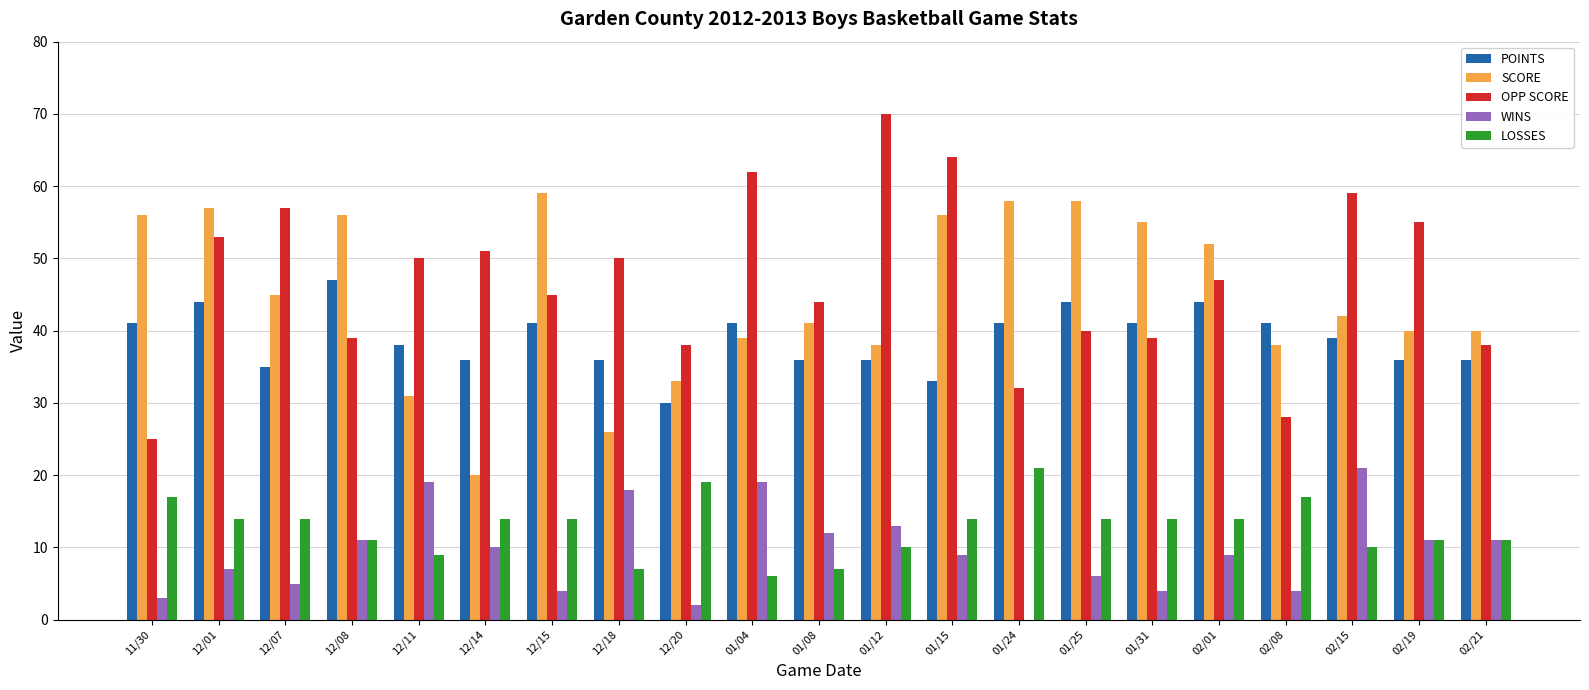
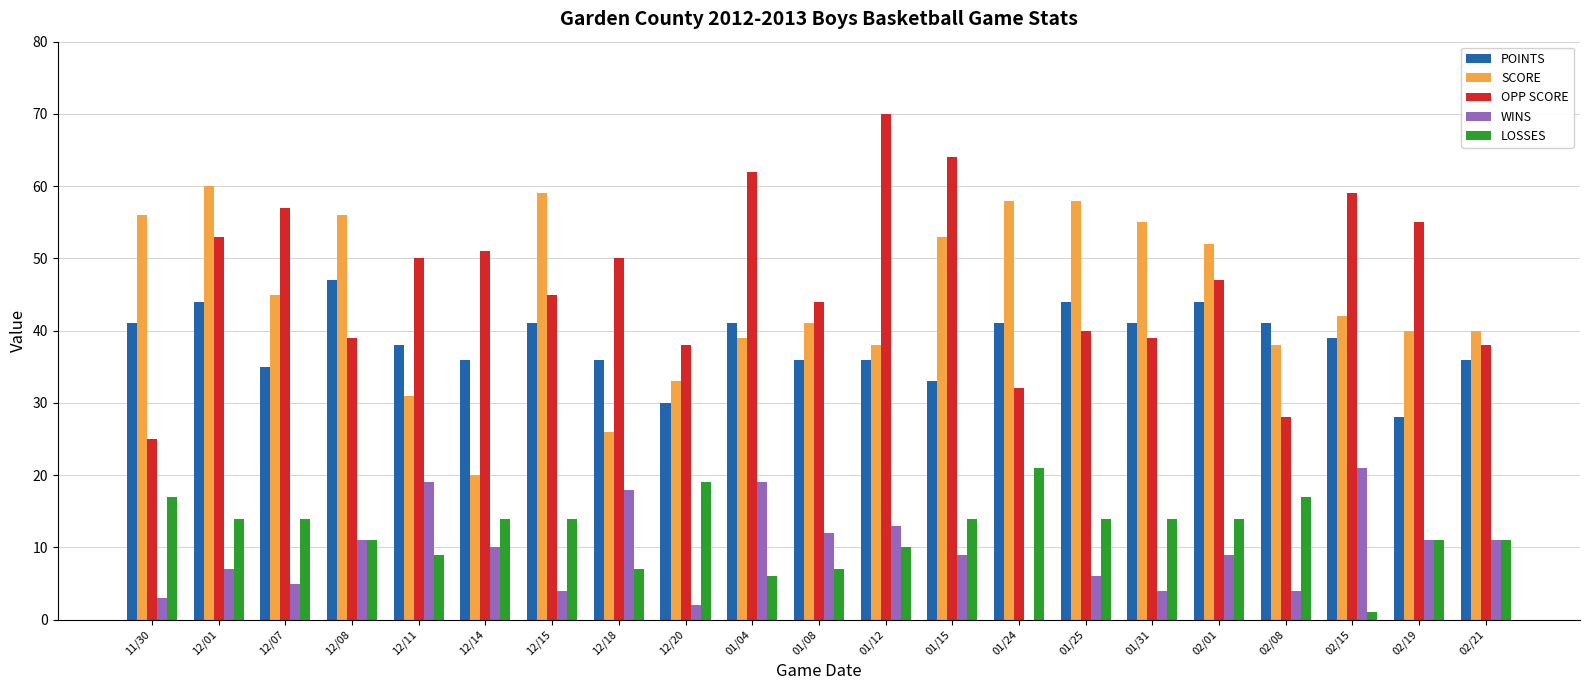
  {
    "POINTS": {
      "11/30": 41,
      "12/01": 44,
      "12/07": 35,
      "12/08": 47,
      "12/11": 38,
      "12/14": 36,
      "12/15": 41,
      "12/18": 36,
      "12/20": 30,
      "01/04": 41,
      "01/08": 36,
      "01/12": 36,
      "01/15": 33,
      "01/24": 41,
      "01/25": 44,
      "01/31": 41,
      "02/01": 44,
      "02/08": 41,
      "02/15": 39,
-     "02/19": 36,
+     "02/19": 28,
      "02/21": 36
    },
    "SCORE": {
      "11/30": 56,
-     "12/01": 57,
+     "12/01": 60,
      "12/07": 45,
      "12/08": 56,
      "12/11": 31,
      "12/14": 20,
      "12/15": 59,
      "12/18": 26,
      "12/20": 33,
      "01/04": 39,
      "01/08": 41,
      "01/12": 38,
-     "01/15": 56,
+     "01/15": 53,
      "01/24": 58,
      "01/25": 58,
      "01/31": 55,
      "02/01": 52,
      "02/08": 38,
      "02/15": 42,
      "02/19": 40,
      "02/21": 40
    },
    "OPP SCORE": {
      "11/30": 25,
      "12/01": 53,
      "12/07": 57,
      "12/08": 39,
      "12/11": 50,
      "12/14": 51,
      "12/15": 45,
      "12/18": 50,
      "12/20": 38,
      "01/04": 62,
      "01/08": 44,
      "01/12": 70,
      "01/15": 64,
      "01/24": 32,
      "01/25": 40,
      "01/31": 39,
      "02/01": 47,
      "02/08": 28,
      "02/15": 59,
      "02/19": 55,
      "02/21": 38
    },
    "WINS": {
      "11/30": 3,
      "12/01": 7,
      "12/07": 5,
      "12/08": 11,
      "12/11": 19,
      "12/14": 10,
      "12/15": 4,
      "12/18": 18,
      "12/20": 2,
      "01/04": 19,
      "01/08": 12,
      "01/12": 13,
      "01/15": 9,
      "01/24": 0,
      "01/25": 6,
      "01/31": 4,
      "02/01": 9,
      "02/08": 4,
      "02/15": 21,
      "02/19": 11,
      "02/21": 11
    },
    "LOSSES": {
      "11/30": 17,
      "12/01": 14,
      "12/07": 14,
      "12/08": 11,
      "12/11": 9,
      "12/14": 14,
      "12/15": 14,
      "12/18": 7,
      "12/20": 19,
      "01/04": 6,
      "01/08": 7,
      "01/12": 10,
      "01/15": 14,
      "01/24": 21,
      "01/25": 14,
      "01/31": 14,
      "02/01": 14,
      "02/08": 17,
-     "02/15": 10,
+     "02/15": 1,
      "02/19": 11,
      "02/21": 11
    }
  }
